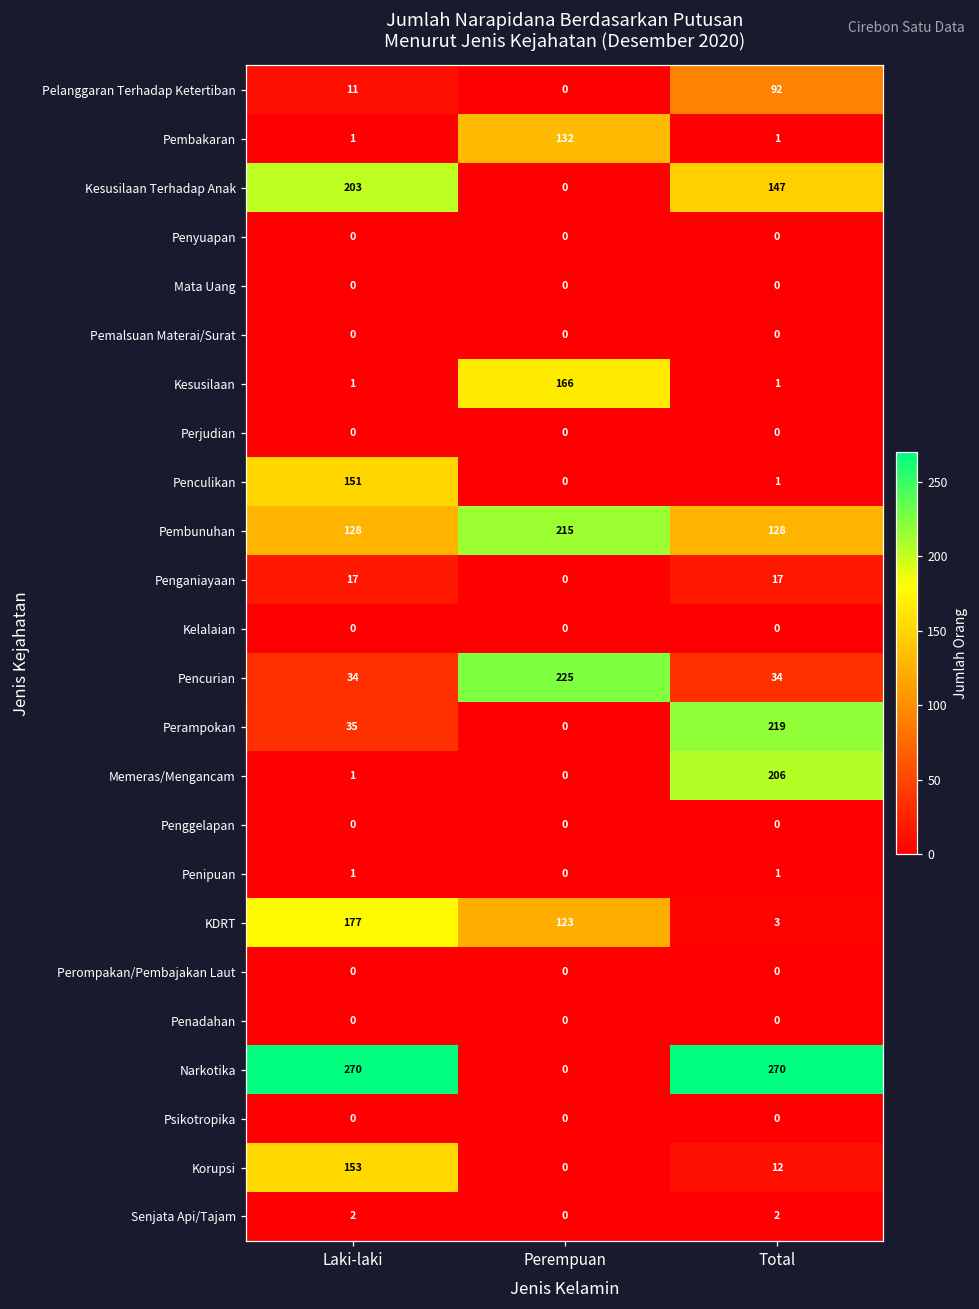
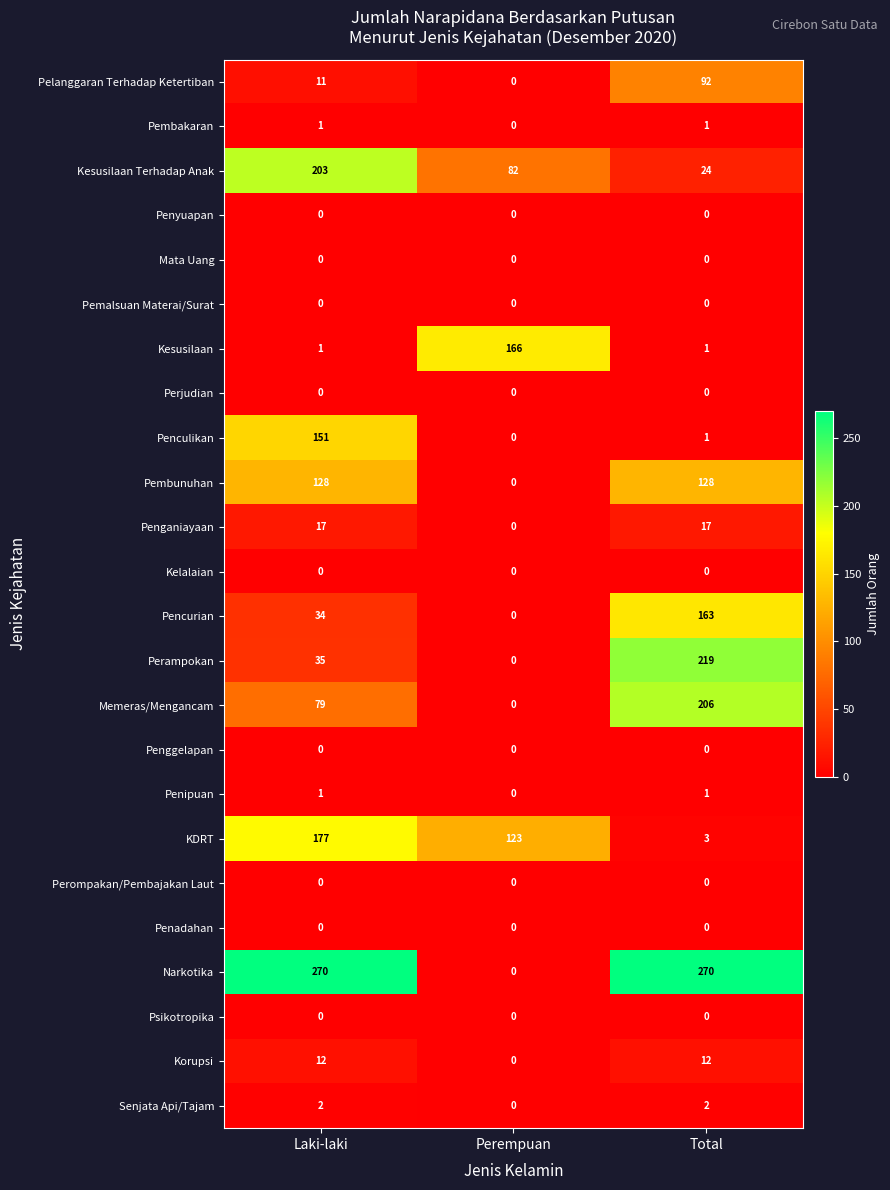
  {
    "Pelanggaran Terhadap Ketertiban": {
      "Laki-laki": 11,
      "Perempuan": 0,
      "Total": 92
    },
    "Pembakaran": {
      "Laki-laki": 1,
-     "Perempuan": 132,
+     "Perempuan": 0,
      "Total": 1
    },
    "Kesusilaan Terhadap Anak": {
      "Laki-laki": 203,
-     "Perempuan": 0,
-     "Total": 147
+     "Perempuan": 82,
+     "Total": 24
    },
    "Penyuapan": {
      "Laki-laki": 0,
      "Perempuan": 0,
      "Total": 0
    },
    "Mata Uang": {
      "Laki-laki": 0,
      "Perempuan": 0,
      "Total": 0
    },
    "Pemalsuan Materai/Surat": {
      "Laki-laki": 0,
      "Perempuan": 0,
      "Total": 0
    },
    "Kesusilaan": {
      "Laki-laki": 1,
      "Perempuan": 166,
      "Total": 1
    },
    "Perjudian": {
      "Laki-laki": 0,
      "Perempuan": 0,
      "Total": 0
    },
    "Penculikan": {
      "Laki-laki": 151,
      "Perempuan": 0,
      "Total": 1
    },
    "Pembunuhan": {
      "Laki-laki": 128,
-     "Perempuan": 215,
+     "Perempuan": 0,
      "Total": 128
    },
    "Penganiayaan": {
      "Laki-laki": 17,
      "Perempuan": 0,
      "Total": 17
    },
    "Kelalaian": {
      "Laki-laki": 0,
      "Perempuan": 0,
      "Total": 0
    },
    "Pencurian": {
      "Laki-laki": 34,
-     "Perempuan": 225,
-     "Total": 34
+     "Perempuan": 0,
+     "Total": 163
    },
    "Perampokan": {
      "Laki-laki": 35,
      "Perempuan": 0,
      "Total": 219
    },
    "Memeras/Mengancam": {
-     "Laki-laki": 1,
+     "Laki-laki": 79,
      "Perempuan": 0,
      "Total": 206
    },
    "Penggelapan": {
      "Laki-laki": 0,
      "Perempuan": 0,
      "Total": 0
    },
    "Penipuan": {
      "Laki-laki": 1,
      "Perempuan": 0,
      "Total": 1
    },
    "KDRT": {
      "Laki-laki": 177,
      "Perempuan": 123,
      "Total": 3
    },
    "Perompakan/Pembajakan Laut": {
      "Laki-laki": 0,
      "Perempuan": 0,
      "Total": 0
    },
    "Penadahan": {
      "Laki-laki": 0,
      "Perempuan": 0,
      "Total": 0
    },
    "Narkotika": {
      "Laki-laki": 270,
      "Perempuan": 0,
      "Total": 270
    },
    "Psikotropika": {
      "Laki-laki": 0,
      "Perempuan": 0,
      "Total": 0
    },
    "Korupsi": {
-     "Laki-laki": 153,
+     "Laki-laki": 12,
      "Perempuan": 0,
      "Total": 12
    },
    "Senjata Api/Tajam": {
      "Laki-laki": 2,
      "Perempuan": 0,
      "Total": 2
    }
  }
